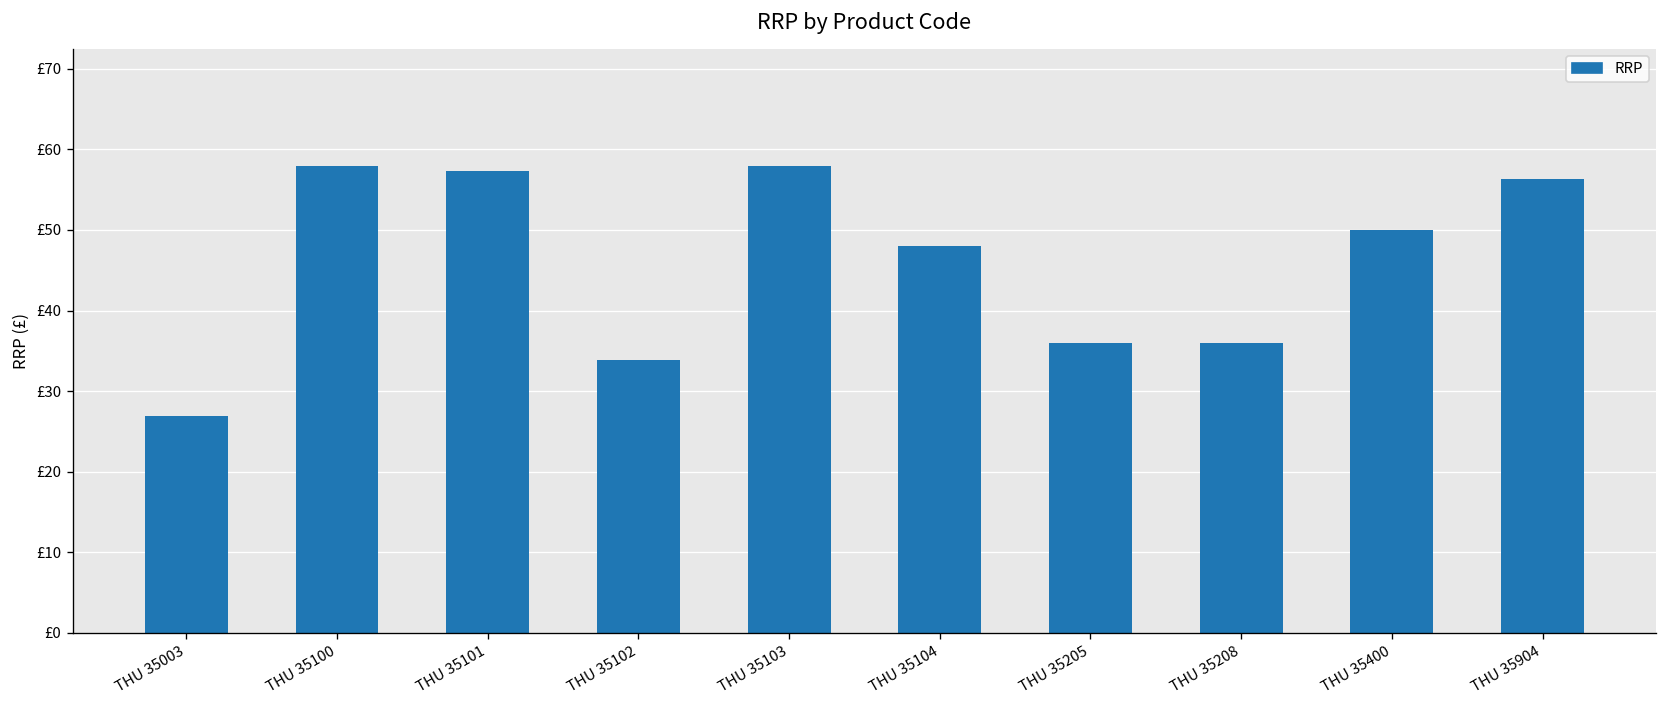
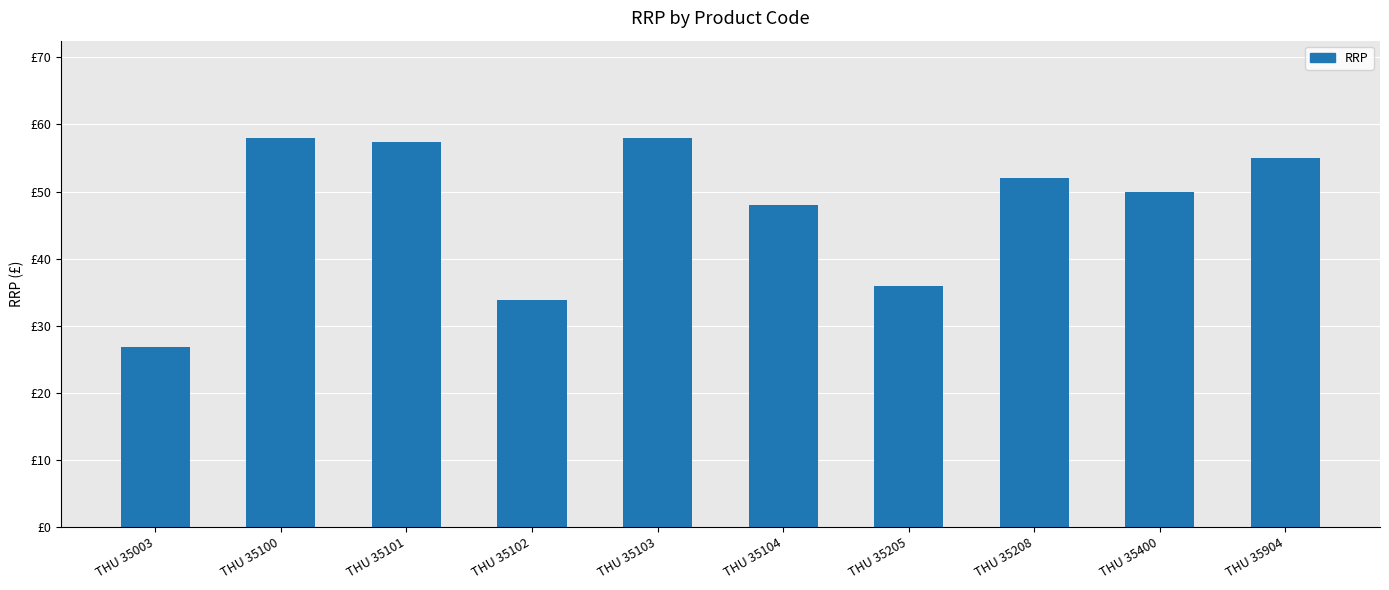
  {
    "THU 35003": "£27",
    "THU 35100": "£58",
    "THU 35101": "£57",
    "THU 35102": "£34",
    "THU 35103": "£58",
    "THU 35104": "£48",
    "THU 35205": "£36",
-   "THU 35208": "£36",
+   "THU 35208": "£52",
    "THU 35400": "£50",
-   "THU 35904": "£56"
+   "THU 35904": "£55"
  }
